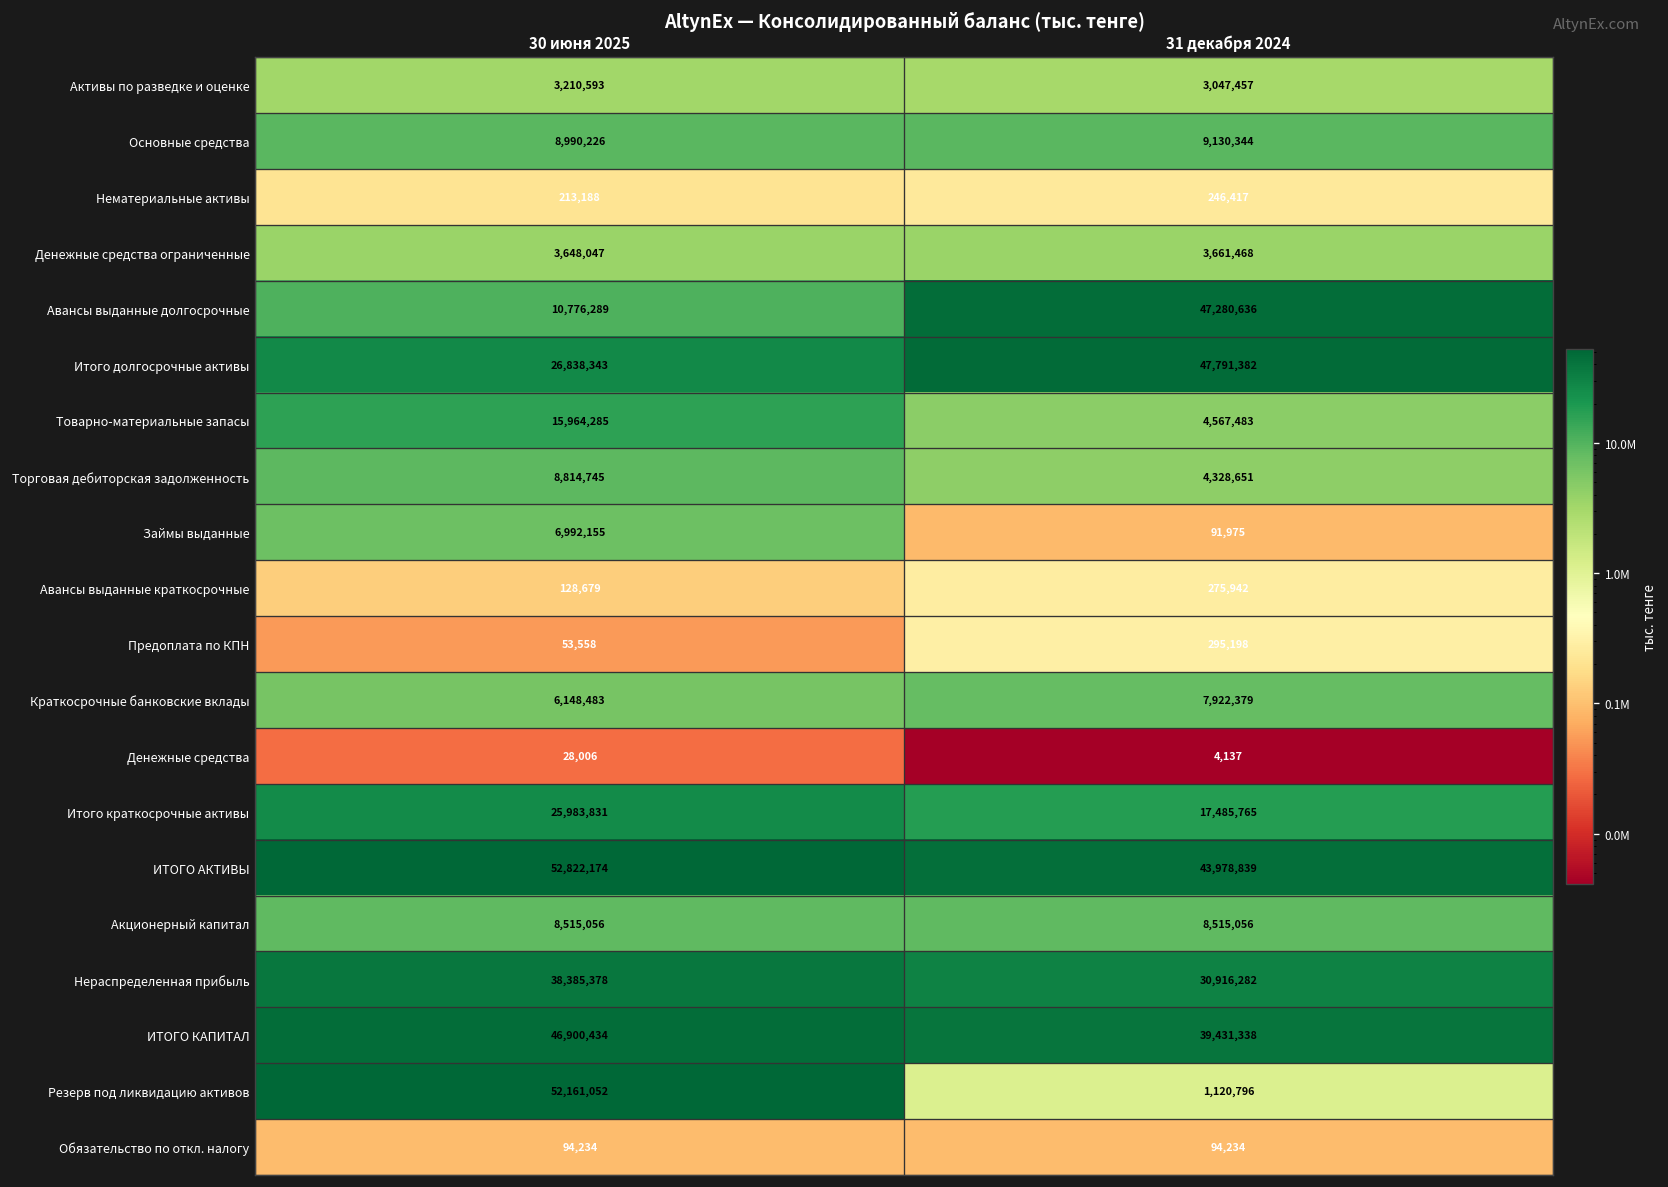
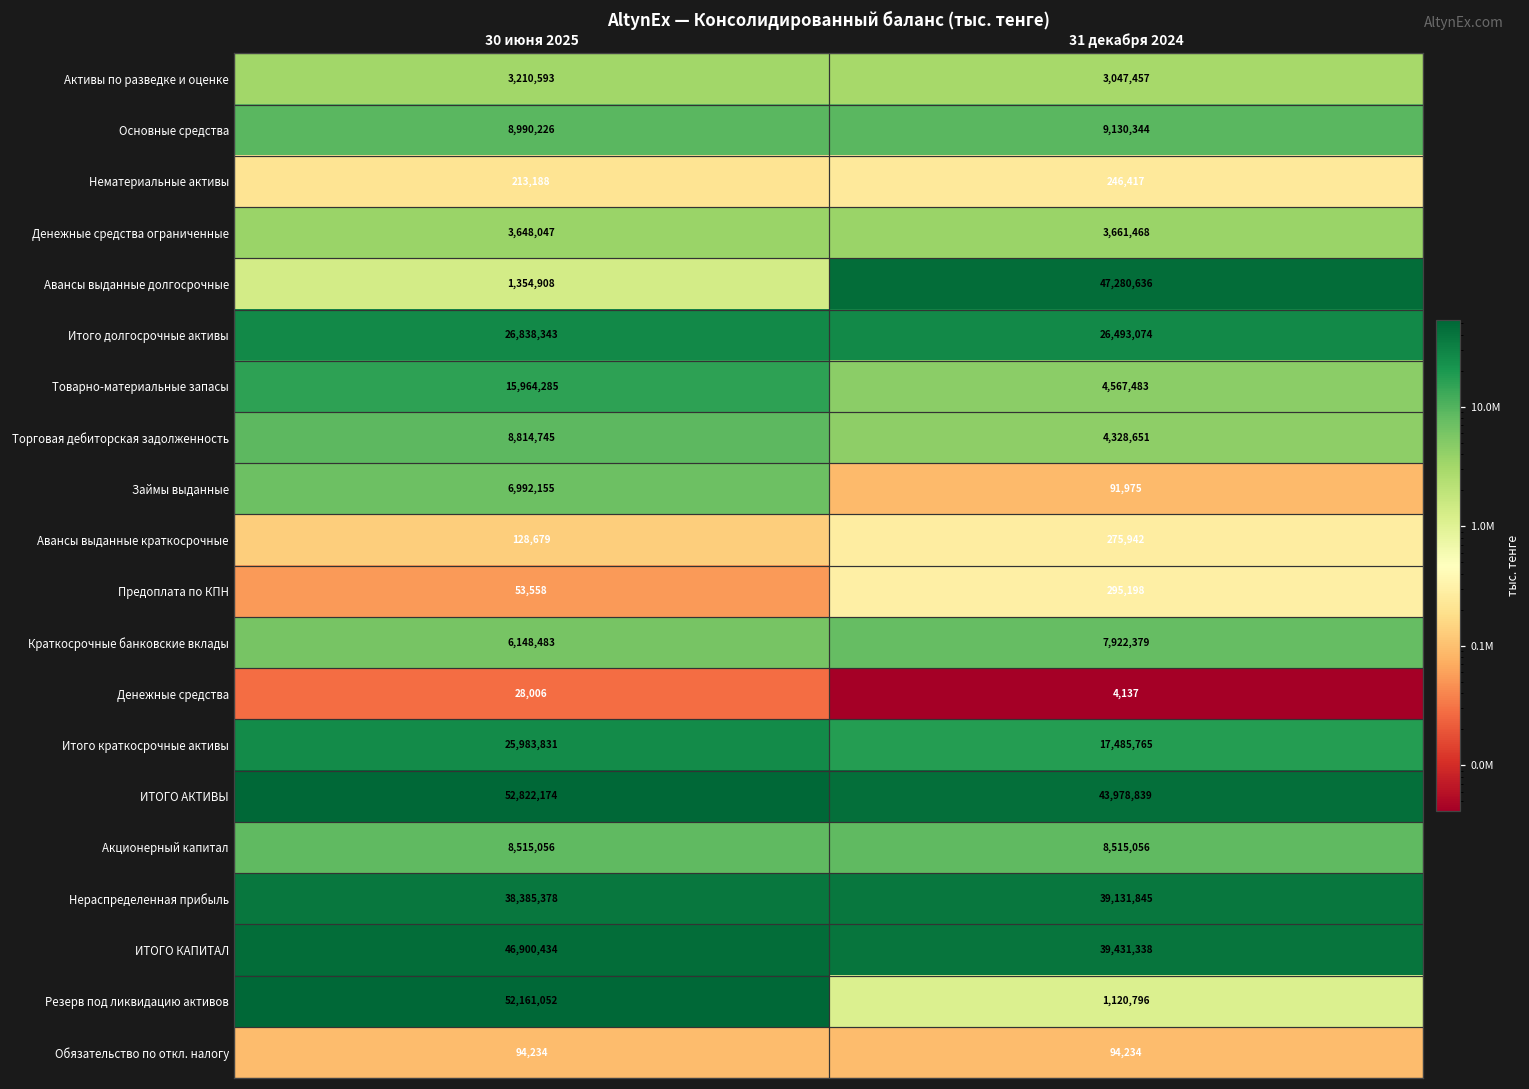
  {
    "Активы по разведке и оценке": {
      "30 июня 2025": "3,210,593",
      "31 декабря 2024": "3,047,457"
    },
    "Основные средства": {
      "30 июня 2025": "8,990,226",
      "31 декабря 2024": "9,130,344"
    },
    "Нематериальные активы": {
      "30 июня 2025": "213,188",
      "31 декабря 2024": "246,417"
    },
    "Денежные средства ограниченные": {
      "30 июня 2025": "3,648,047",
      "31 декабря 2024": "3,661,468"
    },
    "Авансы выданные долгосрочные": {
-     "30 июня 2025": "10,776,289",
+     "30 июня 2025": "1,354,908",
      "31 декабря 2024": "47,280,636"
    },
    "Итого долгосрочные активы": {
      "30 июня 2025": "26,838,343",
-     "31 декабря 2024": "47,791,382"
+     "31 декабря 2024": "26,493,074"
    },
    "Товарно-материальные запасы": {
      "30 июня 2025": "15,964,285",
      "31 декабря 2024": "4,567,483"
    },
    "Торговая дебиторская задолженность": {
      "30 июня 2025": "8,814,745",
      "31 декабря 2024": "4,328,651"
    },
    "Займы выданные": {
      "30 июня 2025": "6,992,155",
      "31 декабря 2024": "91,975"
    },
    "Авансы выданные краткосрочные": {
      "30 июня 2025": "128,679",
      "31 декабря 2024": "275,942"
    },
    "Предоплата по КПН": {
      "30 июня 2025": "53,558",
      "31 декабря 2024": "295,198"
    },
    "Краткосрочные банковские вклады": {
      "30 июня 2025": "6,148,483",
      "31 декабря 2024": "7,922,379"
    },
    "Денежные средства": {
      "30 июня 2025": "28,006",
      "31 декабря 2024": "4,137"
    },
    "Итого краткосрочные активы": {
      "30 июня 2025": "25,983,831",
      "31 декабря 2024": "17,485,765"
    },
    "ИТОГО АКТИВЫ": {
      "30 июня 2025": "52,822,174",
      "31 декабря 2024": "43,978,839"
    },
    "Акционерный капитал": {
      "30 июня 2025": "8,515,056",
      "31 декабря 2024": "8,515,056"
    },
    "Нераспределенная прибыль": {
      "30 июня 2025": "38,385,378",
-     "31 декабря 2024": "30,916,282"
+     "31 декабря 2024": "39,131,845"
    },
    "ИТОГО КАПИТАЛ": {
      "30 июня 2025": "46,900,434",
      "31 декабря 2024": "39,431,338"
    },
    "Резерв под ликвидацию активов": {
      "30 июня 2025": "52,161,052",
      "31 декабря 2024": "1,120,796"
    },
    "Обязательство по откл. налогу": {
      "30 июня 2025": "94,234",
      "31 декабря 2024": "94,234"
    }
  }
